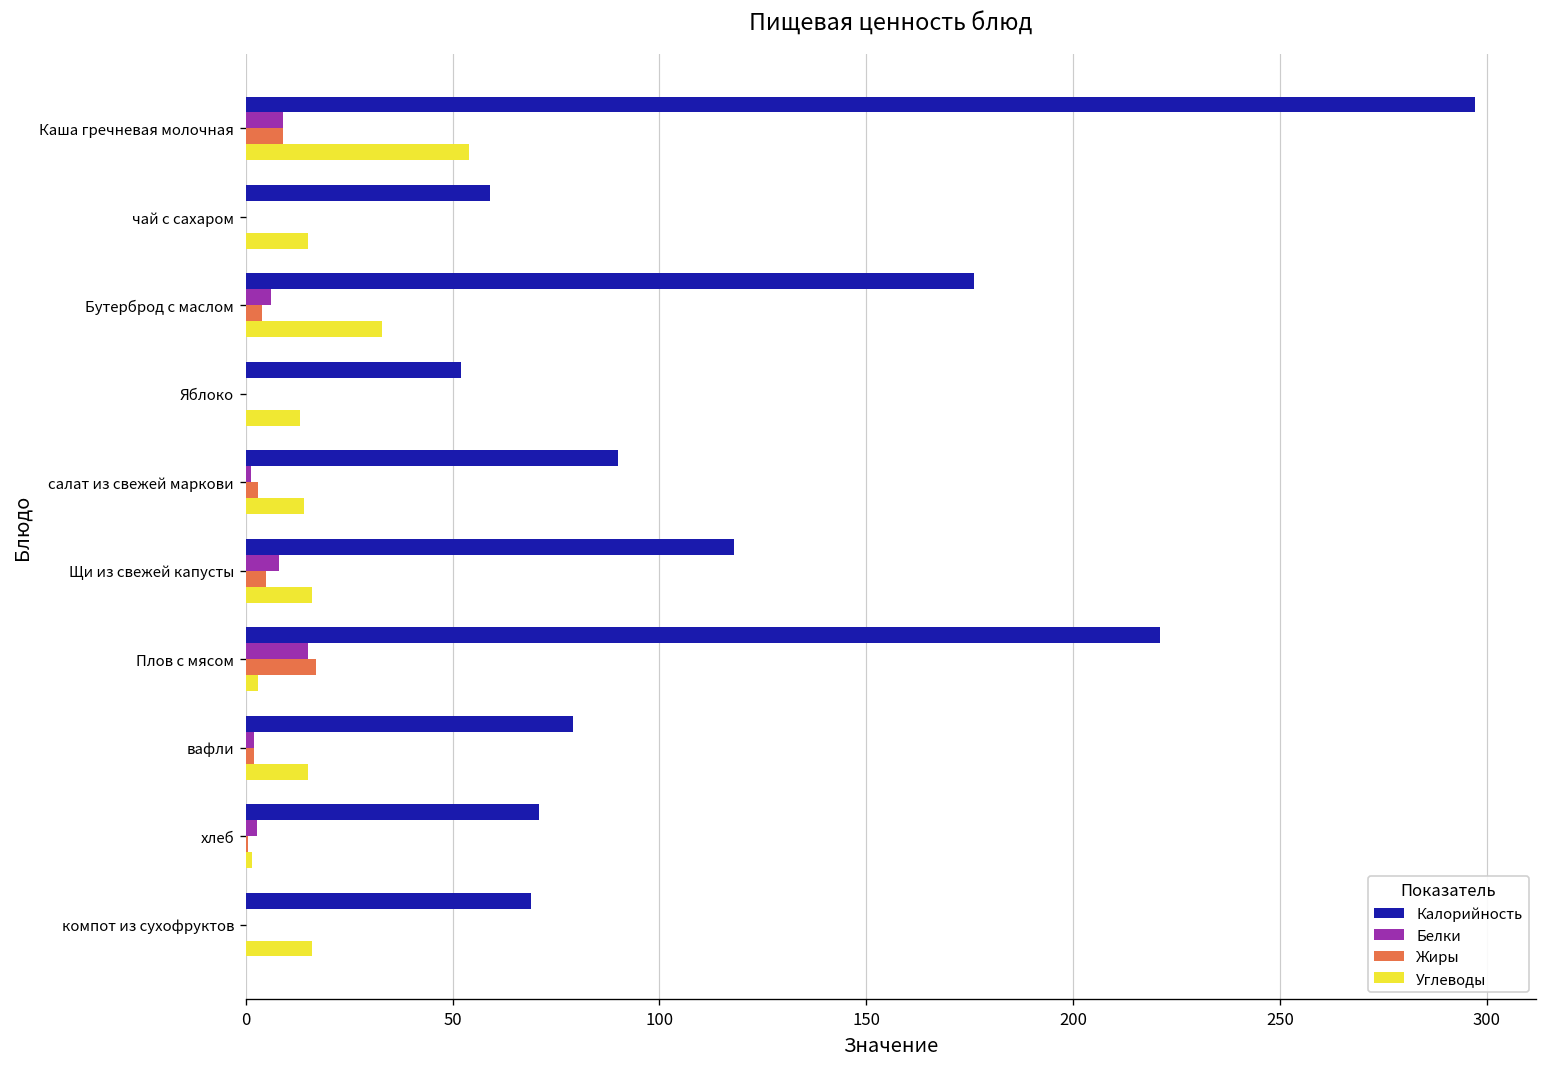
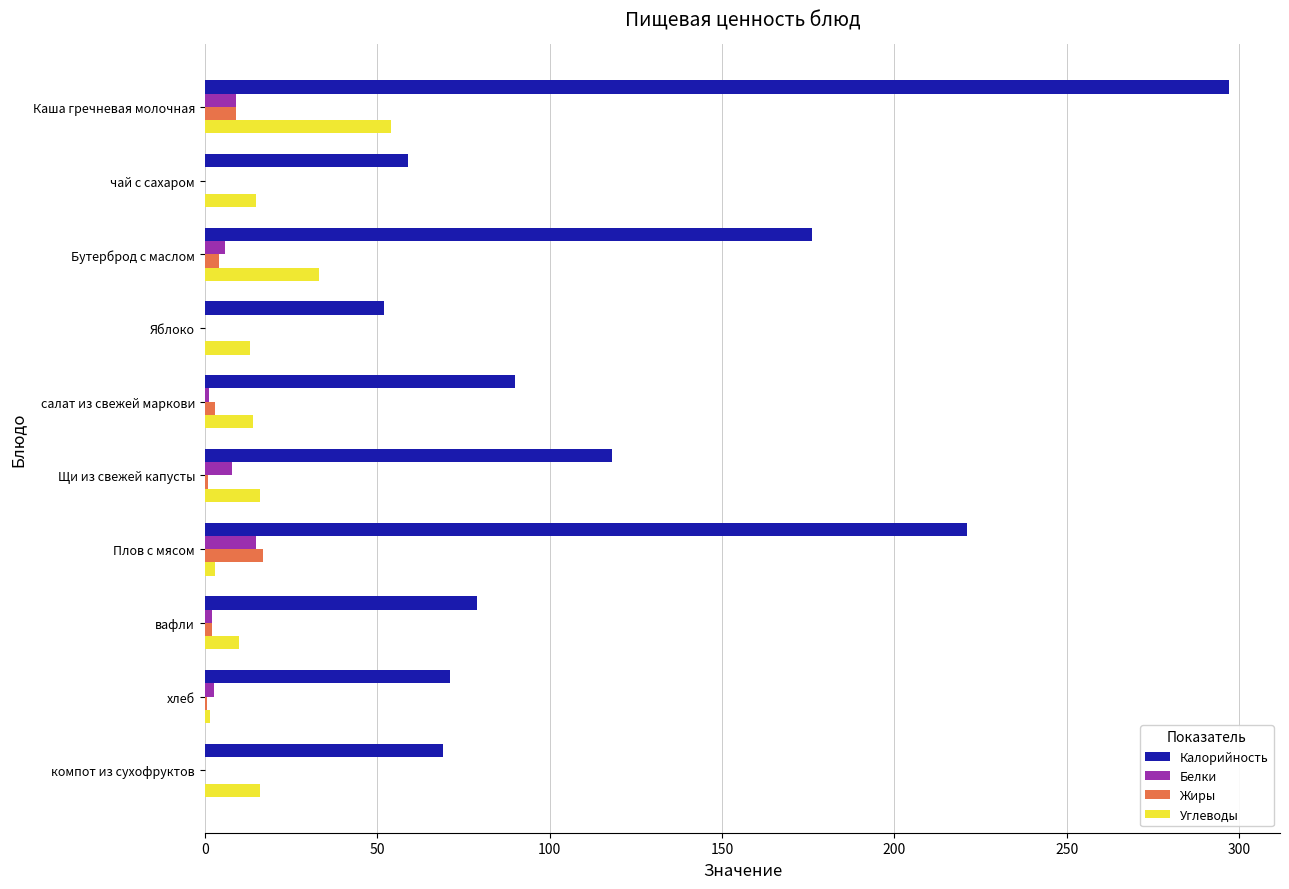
  {
    "Калорийность": {
      "Каша гречневая молочная": 297,
      "чай с сахаром": 59,
      "Бутерброд с маслом": 176,
      "Яблоко": 52,
      "салат из свежей маркови": 90,
      "Щи из свежей капусты": 118,
      "Плов с мясом": 221,
      "вафли": 79,
      "хлеб": 71,
      "компот из сухофруктов": 69
    },
    "Белки": {
      "Каша гречневая молочная": 9,
      "чай с сахаром": 0,
      "Бутерброд с маслом": 6,
      "Яблоко": 0,
      "салат из свежей маркови": 1,
      "Щи из свежей капусты": 8,
      "Плов с мясом": 15,
      "вафли": 2,
      "хлеб": 3,
      "компот из сухофруктов": 0
    },
    "Жиры": {
      "Каша гречневая молочная": 9,
      "Бутерброд с маслом": 4,
      "салат из свежей маркови": 3,
-     "Щи из свежей капусты": 5,
+     "Щи из свежей капусты": 1,
      "Плов с мясом": 17,
      "вафли": 2,
      "компот из сухофруктов": 0
    },
    "Углеводы": {
      "Каша гречневая молочная": 54,
      "чай с сахаром": 15,
      "Бутерброд с маслом": 33,
      "Яблоко": 13,
      "салат из свежей маркови": 14,
      "Щи из свежей капусты": 16,
      "Плов с мясом": 3,
-     "вафли": 15,
+     "вафли": 10,
      "хлеб": 1,
      "компот из сухофруктов": 16
    }
  }
